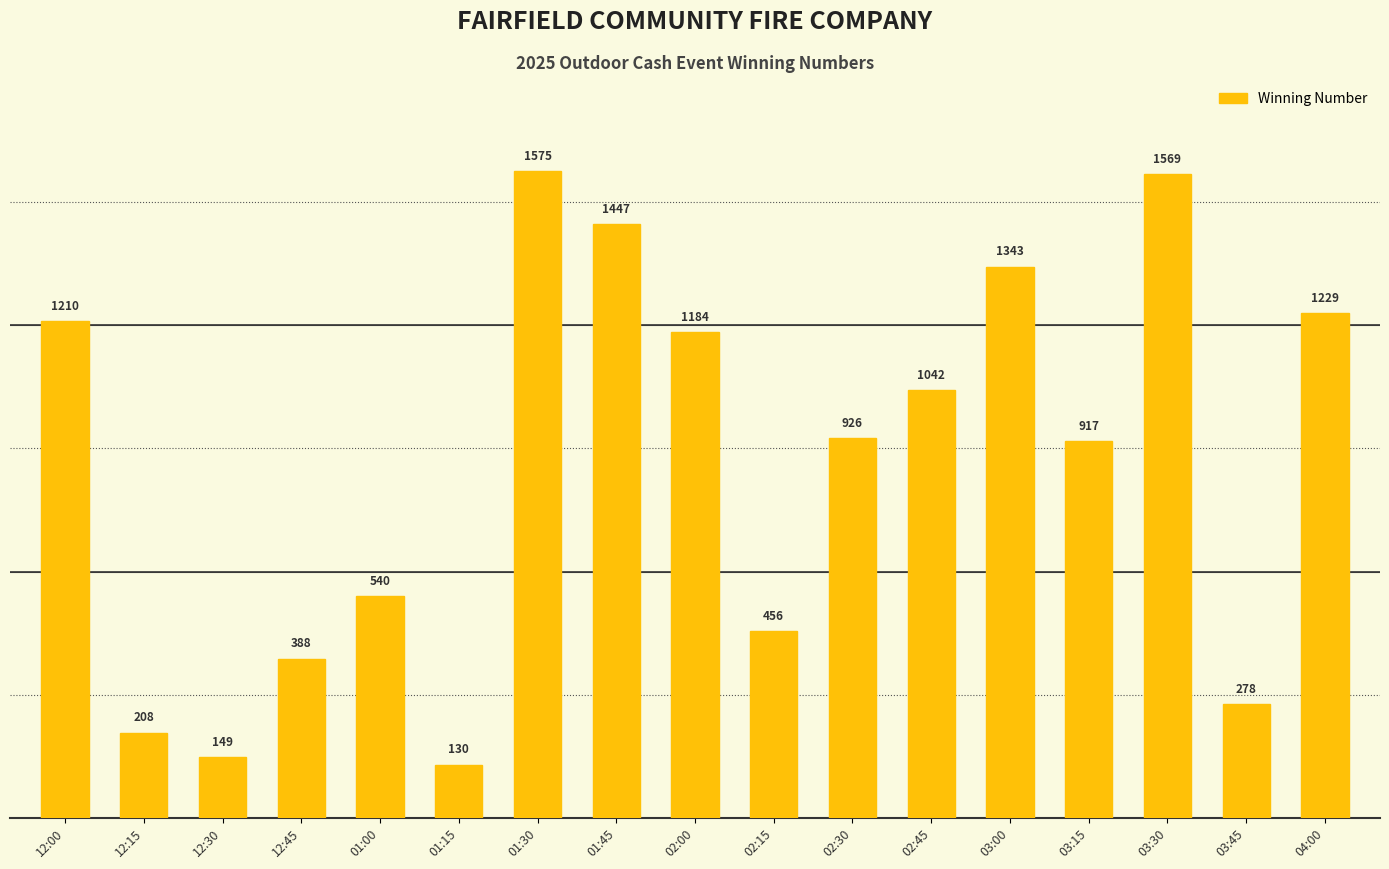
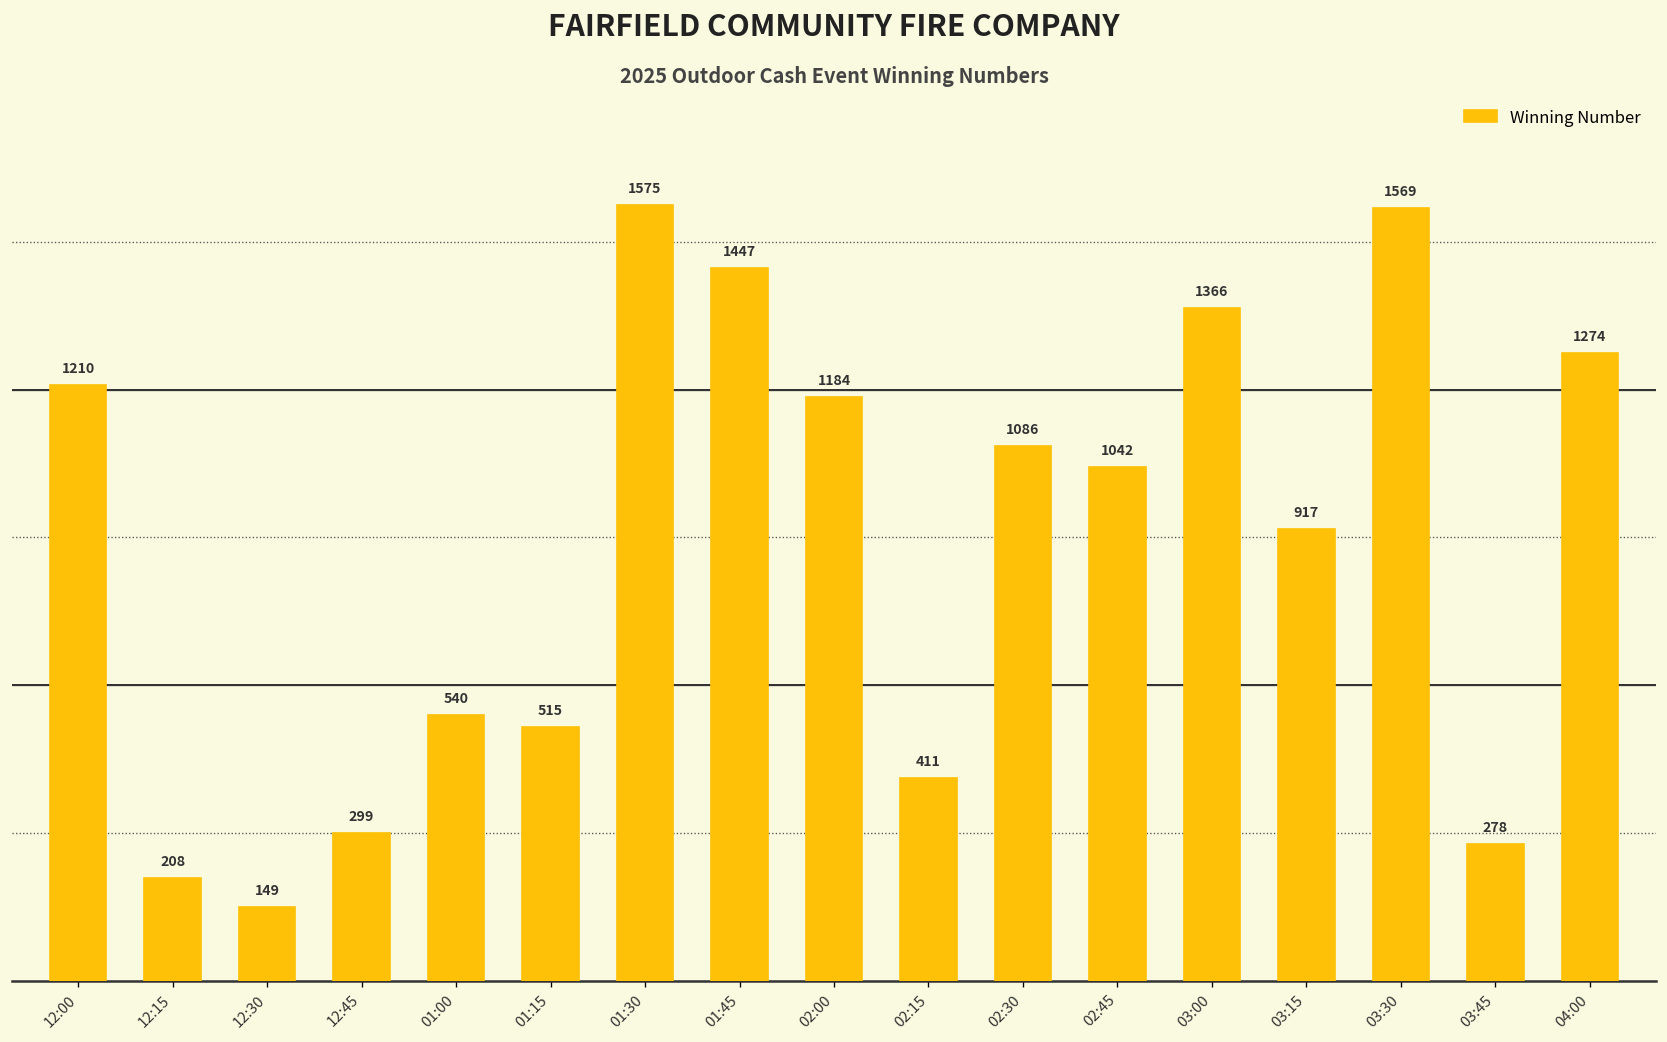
  {
    "12:00": 1210,
    "12:15": 208,
    "12:30": 149,
-   "12:45": 388,
+   "12:45": 299,
    "01:00": 540,
-   "01:15": 130,
+   "01:15": 515,
    "01:30": 1575,
    "01:45": 1447,
    "02:00": 1184,
-   "02:15": 456,
-   "02:30": 926,
+   "02:15": 411,
+   "02:30": 1086,
    "02:45": 1042,
-   "03:00": 1343,
+   "03:00": 1366,
    "03:15": 917,
    "03:30": 1569,
    "03:45": 278,
-   "04:00": 1229
+   "04:00": 1274
  }
